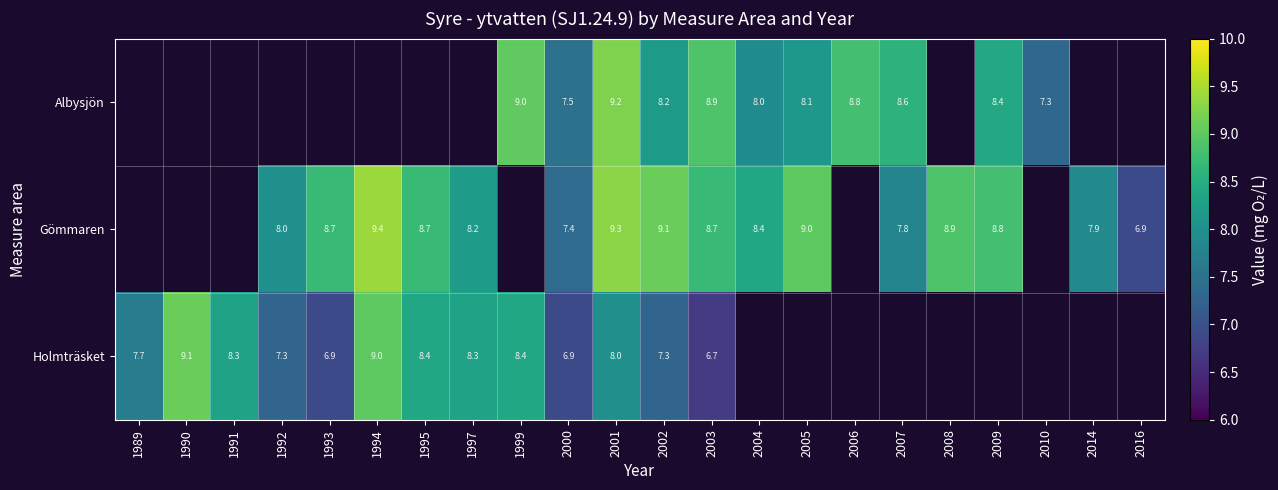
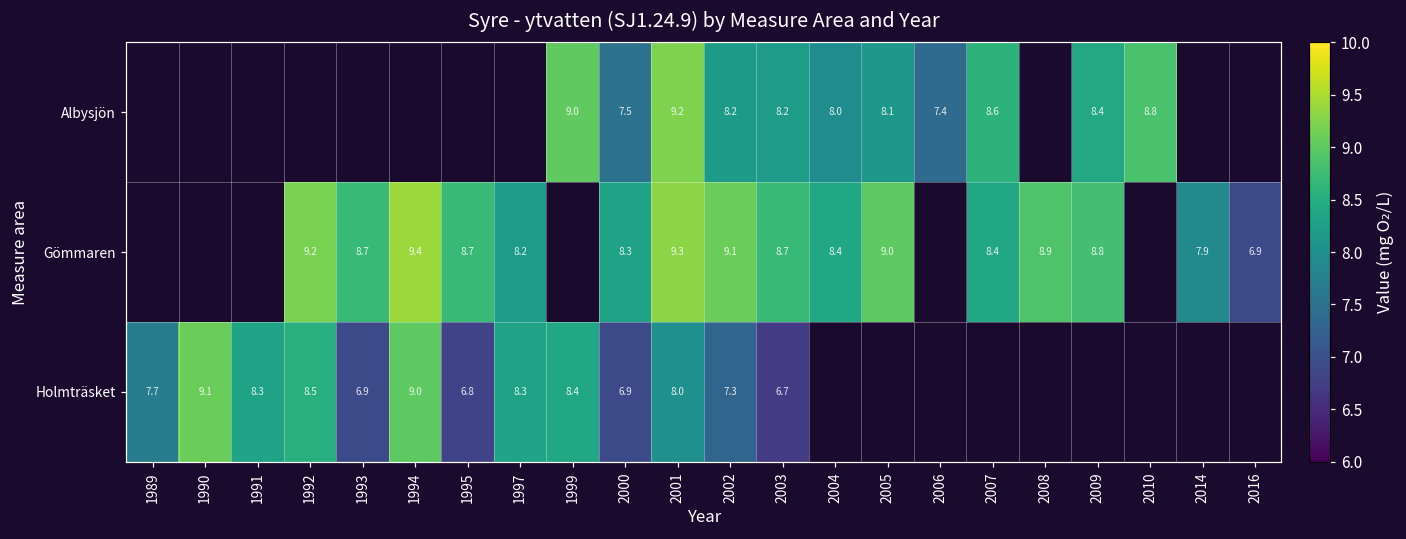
  {
    "Albysjön": {
      "1999": 9.0,
      "2000": 7.5,
      "2001": 9.2,
      "2002": 8.2,
-     "2003": 8.9,
+     "2003": 8.2,
      "2004": 8.0,
      "2005": 8.1,
-     "2006": 8.8,
+     "2006": 7.4,
      "2007": 8.6,
      "2009": 8.4,
-     "2010": 7.3
+     "2010": 8.8
    },
    "Gömmaren": {
-     "1992": 8.0,
+     "1992": 9.2,
      "1993": 8.7,
      "1994": 9.4,
      "1995": 8.7,
      "1997": 8.2,
-     "2000": 7.4,
+     "2000": 8.3,
      "2001": 9.3,
      "2002": 9.1,
      "2003": 8.7,
      "2004": 8.4,
      "2005": 9.0,
-     "2007": 7.8,
+     "2007": 8.4,
      "2008": 8.9,
      "2009": 8.8,
      "2014": 7.9,
      "2016": 6.9
    },
    "Holmträsket": {
      "1989": 7.7,
      "1990": 9.1,
      "1991": 8.3,
-     "1992": 7.3,
+     "1992": 8.5,
      "1993": 6.9,
      "1994": 9.0,
-     "1995": 8.4,
+     "1995": 6.8,
      "1997": 8.3,
      "1999": 8.4,
      "2000": 6.9,
      "2001": 8.0,
      "2002": 7.3,
      "2003": 6.7
    }
  }
